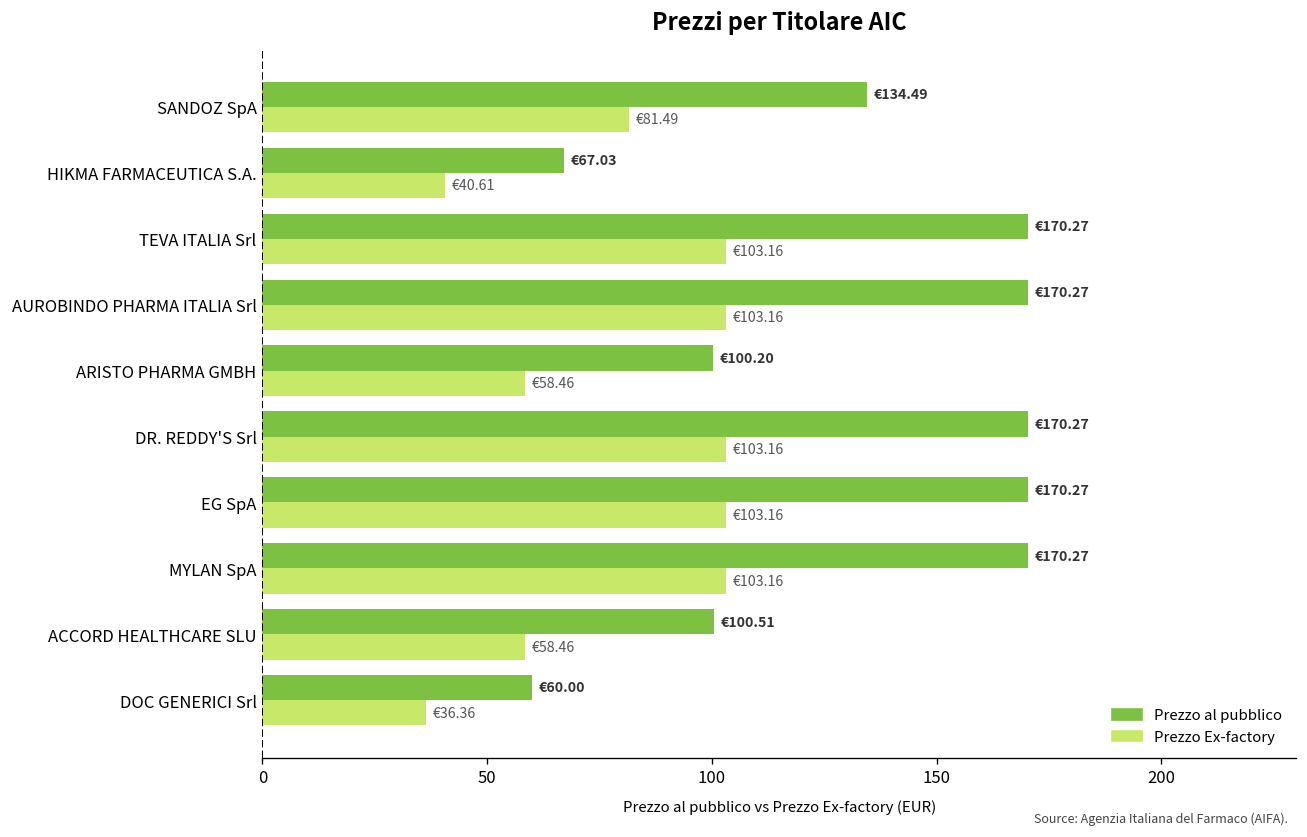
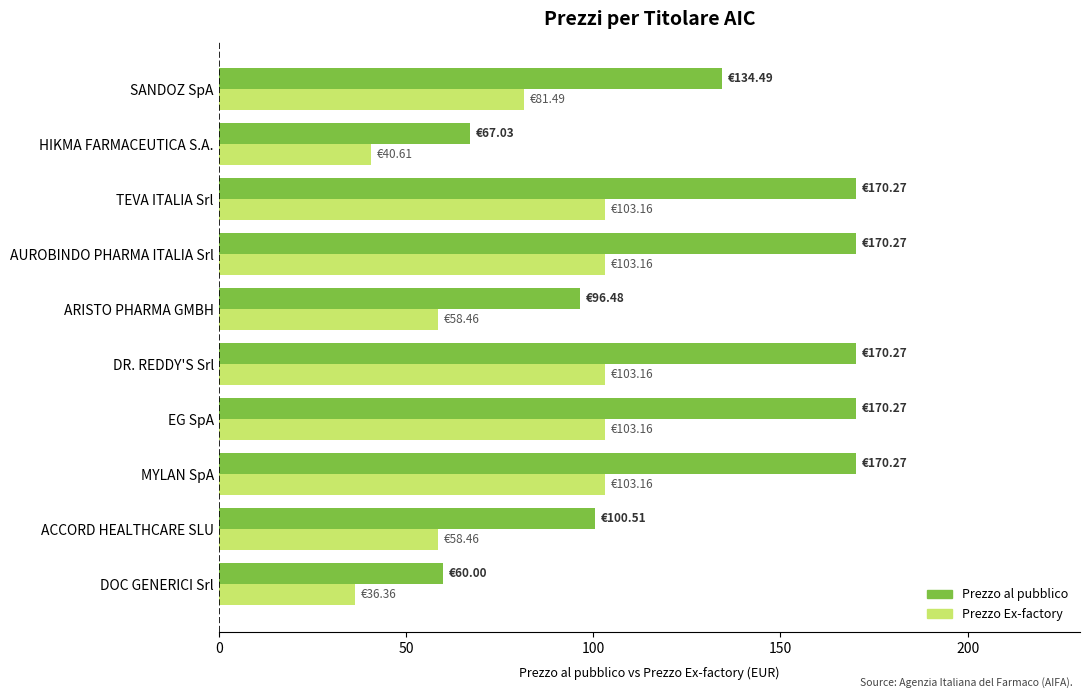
  {
    "Prezzo al pubblico": {
      "SANDOZ SpA": "€134.49",
      "HIKMA FARMACEUTICA S.A.": "€67.03",
      "TEVA ITALIA Srl": "€170.27",
      "AUROBINDO PHARMA ITALIA Srl": "€170.27",
-     "ARISTO PHARMA GMBH": "€100.20",
+     "ARISTO PHARMA GMBH": "€96.48",
      "DR. REDDY'S Srl": "€170.27",
      "EG SpA": "€170.27",
      "MYLAN SpA": "€170.27",
      "ACCORD HEALTHCARE SLU": "€100.51",
      "DOC GENERICI Srl": "€60.00"
    },
    "Prezzo Ex-factory": {
      "SANDOZ SpA": "€81.49",
      "HIKMA FARMACEUTICA S.A.": "€40.61",
      "TEVA ITALIA Srl": "€103.16",
      "AUROBINDO PHARMA ITALIA Srl": "€103.16",
      "ARISTO PHARMA GMBH": "€58.46",
      "DR. REDDY'S Srl": "€103.16",
      "EG SpA": "€103.16",
      "MYLAN SpA": "€103.16",
      "ACCORD HEALTHCARE SLU": "€58.46",
      "DOC GENERICI Srl": "€36.36"
    }
  }
